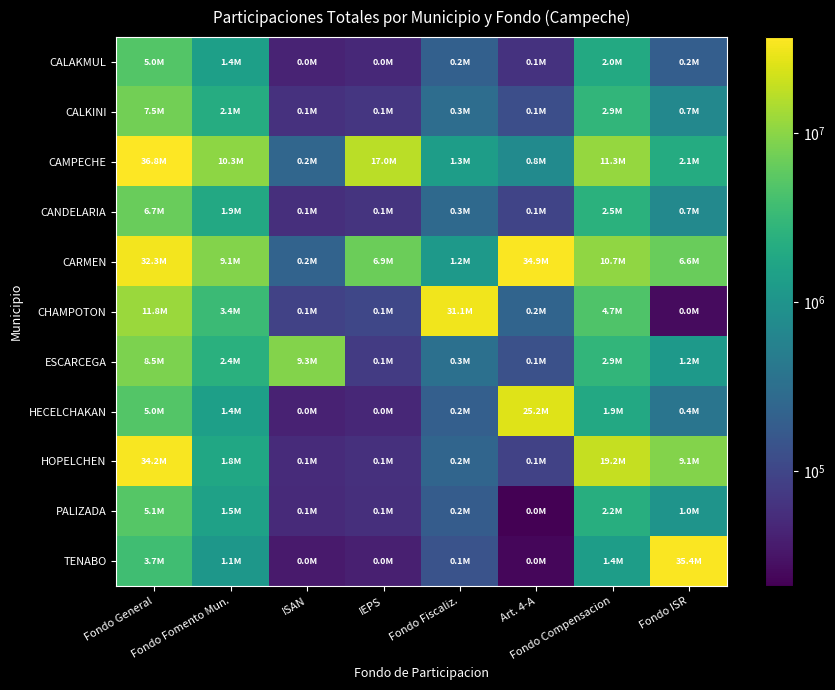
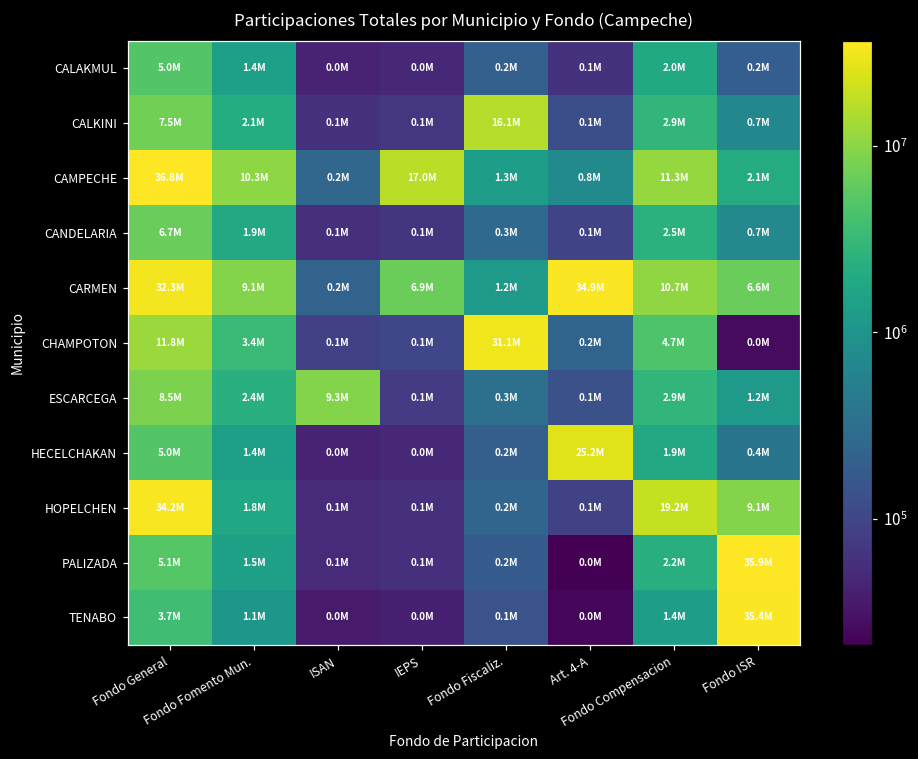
  {
    "CALAKMUL": {
      "Fondo General": "5.0M",
      "Fondo Fomento Mun.": "1.4M",
      "ISAN": "0.0M",
      "IEPS": "0.0M",
      "Fondo Fiscaliz.": "0.2M",
      "Art. 4-A": "0.1M",
      "Fondo Compensacion": "2.0M",
      "Fondo ISR": "0.2M"
    },
    "CALKINI": {
      "Fondo General": "7.5M",
      "Fondo Fomento Mun.": "2.1M",
      "ISAN": "0.1M",
      "IEPS": "0.1M",
-     "Fondo Fiscaliz.": "0.3M",
+     "Fondo Fiscaliz.": "16.1M",
      "Art. 4-A": "0.1M",
      "Fondo Compensacion": "2.9M",
      "Fondo ISR": "0.7M"
    },
    "CAMPECHE": {
      "Fondo General": "36.8M",
      "Fondo Fomento Mun.": "10.3M",
      "ISAN": "0.2M",
      "IEPS": "17.0M",
      "Fondo Fiscaliz.": "1.3M",
      "Art. 4-A": "0.8M",
      "Fondo Compensacion": "11.3M",
      "Fondo ISR": "2.1M"
    },
    "CANDELARIA": {
      "Fondo General": "6.7M",
      "Fondo Fomento Mun.": "1.9M",
      "ISAN": "0.1M",
      "IEPS": "0.1M",
      "Fondo Fiscaliz.": "0.3M",
      "Art. 4-A": "0.1M",
      "Fondo Compensacion": "2.5M",
      "Fondo ISR": "0.7M"
    },
    "CARMEN": {
      "Fondo General": "32.3M",
      "Fondo Fomento Mun.": "9.1M",
      "ISAN": "0.2M",
      "IEPS": "6.9M",
      "Fondo Fiscaliz.": "1.2M",
      "Art. 4-A": "34.9M",
      "Fondo Compensacion": "10.7M",
      "Fondo ISR": "6.6M"
    },
    "CHAMPOTON": {
      "Fondo General": "11.8M",
      "Fondo Fomento Mun.": "3.4M",
      "ISAN": "0.1M",
      "IEPS": "0.1M",
      "Fondo Fiscaliz.": "31.1M",
      "Art. 4-A": "0.2M",
      "Fondo Compensacion": "4.7M",
      "Fondo ISR": "0.0M"
    },
    "ESCARCEGA": {
      "Fondo General": "8.5M",
      "Fondo Fomento Mun.": "2.4M",
      "ISAN": "9.3M",
      "IEPS": "0.1M",
      "Fondo Fiscaliz.": "0.3M",
      "Art. 4-A": "0.1M",
      "Fondo Compensacion": "2.9M",
      "Fondo ISR": "1.2M"
    },
    "HECELCHAKAN": {
      "Fondo General": "5.0M",
      "Fondo Fomento Mun.": "1.4M",
      "ISAN": "0.0M",
      "IEPS": "0.0M",
      "Fondo Fiscaliz.": "0.2M",
      "Art. 4-A": "25.2M",
      "Fondo Compensacion": "1.9M",
      "Fondo ISR": "0.4M"
    },
    "HOPELCHEN": {
      "Fondo General": "34.2M",
      "Fondo Fomento Mun.": "1.8M",
      "ISAN": "0.1M",
      "IEPS": "0.1M",
      "Fondo Fiscaliz.": "0.2M",
      "Art. 4-A": "0.1M",
      "Fondo Compensacion": "19.2M",
      "Fondo ISR": "9.1M"
    },
    "PALIZADA": {
      "Fondo General": "5.1M",
      "Fondo Fomento Mun.": "1.5M",
      "ISAN": "0.1M",
      "IEPS": "0.1M",
      "Fondo Fiscaliz.": "0.2M",
      "Art. 4-A": "0.0M",
      "Fondo Compensacion": "2.2M",
-     "Fondo ISR": "1.0M"
+     "Fondo ISR": "35.9M"
    },
    "TENABO": {
      "Fondo General": "3.7M",
      "Fondo Fomento Mun.": "1.1M",
      "ISAN": "0.0M",
      "IEPS": "0.0M",
      "Fondo Fiscaliz.": "0.1M",
      "Art. 4-A": "0.0M",
      "Fondo Compensacion": "1.4M",
      "Fondo ISR": "35.4M"
    }
  }
